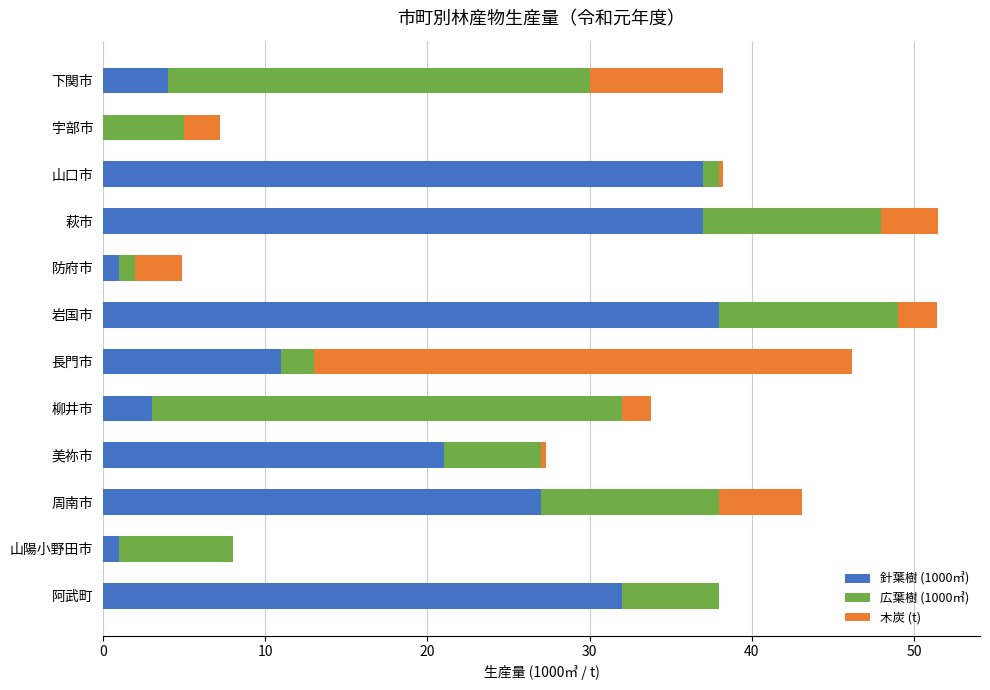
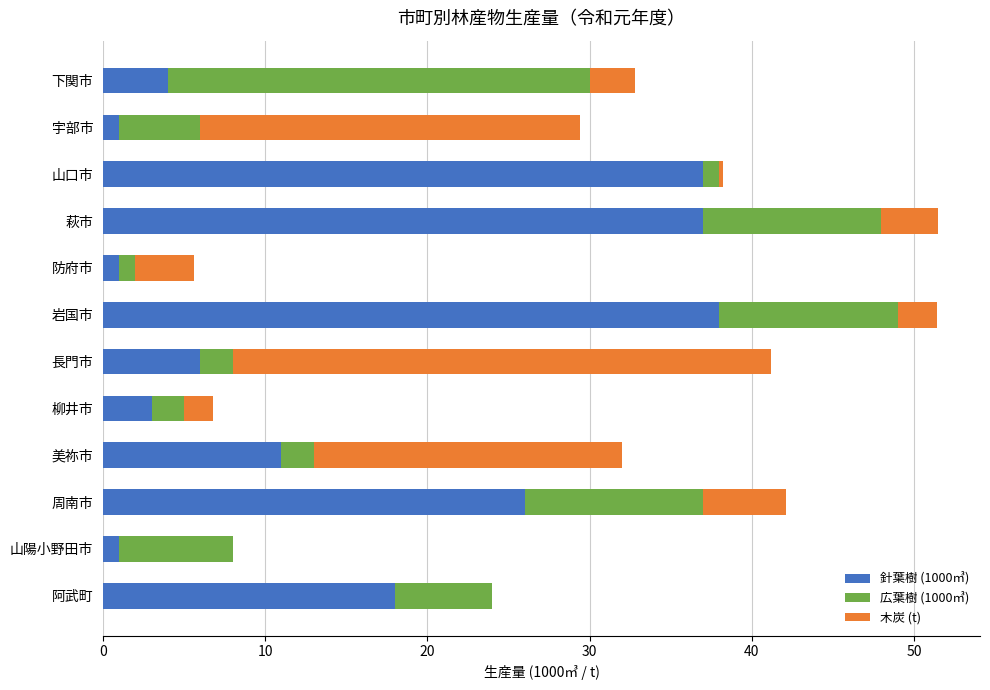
  {
    "針葉樹 (1000㎥)": {
      "下関市": 4,
-     "宇部市": 0,
+     "宇部市": 1,
      "山口市": 37,
      "萩市": 37,
      "防府市": 1,
      "岩国市": 38,
-     "長門市": 11,
+     "長門市": 6,
      "柳井市": 3,
-     "美祢市": 21,
-     "周南市": 27,
+     "美祢市": 11,
+     "周南市": 26,
      "山陽小野田市": 1,
-     "阿武町": 32
+     "阿武町": 18
    },
    "広葉樹 (1000㎥)": {
      "下関市": 26,
      "宇部市": 5,
      "山口市": 1,
      "萩市": 11,
      "防府市": 1,
      "岩国市": 11,
      "長門市": 2,
-     "柳井市": 29,
-     "美祢市": 6,
+     "柳井市": 2,
+     "美祢市": 2,
      "周南市": 11,
      "山陽小野田市": 7,
      "阿武町": 6
    },
    "木炭 (t)": {
-     "下関市": 8.2,
-     "宇部市": 2.2,
+     "下関市": 2.8,
+     "宇部市": 23.4,
      "山口市": 0.2,
      "萩市": 3.5,
-     "防府市": 2.9,
+     "防府市": 3.6,
      "岩国市": 2.4,
      "長門市": 33.2,
      "柳井市": 1.8,
-     "美祢市": 0.3,
+     "美祢市": 19.0,
      "周南市": 5.1,
      "山陽小野田市": 0.0,
      "阿武町": 0.0
    }
  }
